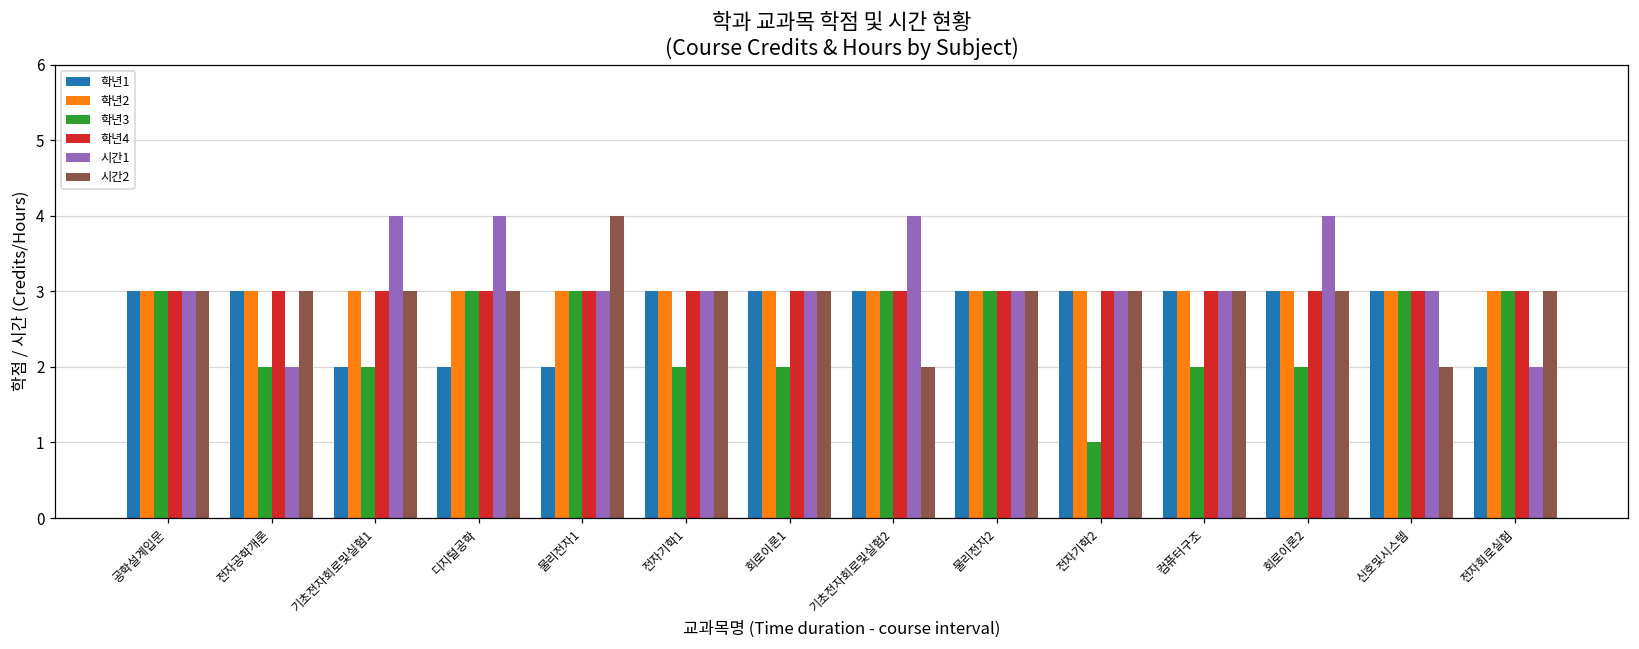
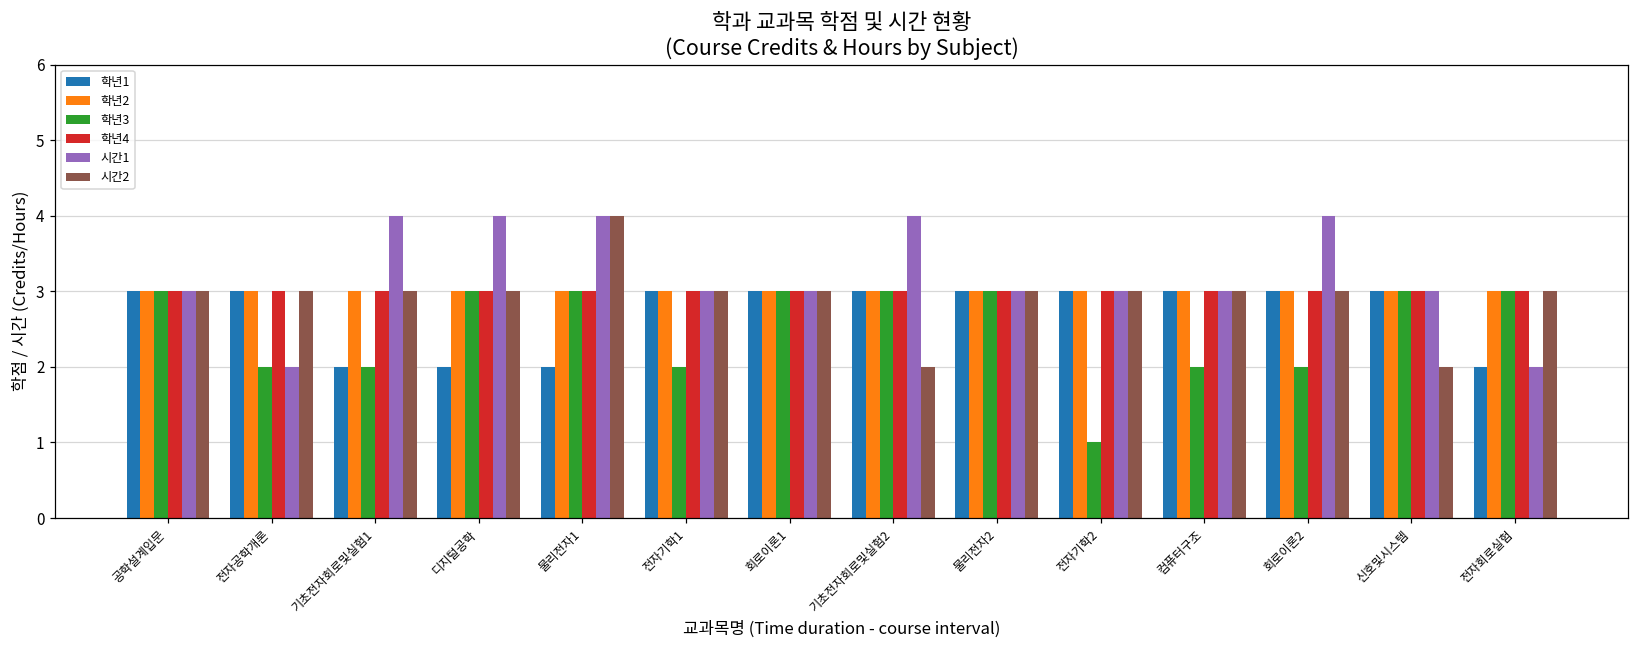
  {
    "학년1": {
      "공학설계입문": 3,
      "전자공학개론": 3,
      "기초전자회로및실험1": 2,
      "디지털공학": 2,
      "물리전자1": 2,
      "전자기학1": 3,
      "회로이론1": 3,
      "기초전자회로및실험2": 3,
      "물리전자2": 3,
      "전자기학2": 3,
      "컴퓨터구조": 3,
      "회로이론2": 3,
      "신호및시스템": 3,
      "전자회로실험": 2
    },
    "학년2": {
      "공학설계입문": 3,
      "전자공학개론": 3,
      "기초전자회로및실험1": 3,
      "디지털공학": 3,
      "물리전자1": 3,
      "전자기학1": 3,
      "회로이론1": 3,
      "기초전자회로및실험2": 3,
      "물리전자2": 3,
      "전자기학2": 3,
      "컴퓨터구조": 3,
      "회로이론2": 3,
      "신호및시스템": 3,
      "전자회로실험": 3
    },
    "학년3": {
      "공학설계입문": 3,
      "전자공학개론": 2,
      "기초전자회로및실험1": 2,
      "디지털공학": 3,
      "물리전자1": 3,
      "전자기학1": 2,
-     "회로이론1": 2,
+     "회로이론1": 3,
      "기초전자회로및실험2": 3,
      "물리전자2": 3,
      "전자기학2": 1,
      "컴퓨터구조": 2,
      "회로이론2": 2,
      "신호및시스템": 3,
      "전자회로실험": 3
    },
    "학년4": {
      "공학설계입문": 3,
      "전자공학개론": 3,
      "기초전자회로및실험1": 3,
      "디지털공학": 3,
      "물리전자1": 3,
      "전자기학1": 3,
      "회로이론1": 3,
      "기초전자회로및실험2": 3,
      "물리전자2": 3,
      "전자기학2": 3,
      "컴퓨터구조": 3,
      "회로이론2": 3,
      "신호및시스템": 3,
      "전자회로실험": 3
    },
    "시간1": {
      "공학설계입문": 3,
      "전자공학개론": 2,
      "기초전자회로및실험1": 4,
      "디지털공학": 4,
-     "물리전자1": 3,
+     "물리전자1": 4,
      "전자기학1": 3,
      "회로이론1": 3,
      "기초전자회로및실험2": 4,
      "물리전자2": 3,
      "전자기학2": 3,
      "컴퓨터구조": 3,
      "회로이론2": 4,
      "신호및시스템": 3,
      "전자회로실험": 2
    },
    "시간2": {
      "공학설계입문": 3,
      "전자공학개론": 3,
      "기초전자회로및실험1": 3,
      "디지털공학": 3,
      "물리전자1": 4,
      "전자기학1": 3,
      "회로이론1": 3,
      "기초전자회로및실험2": 2,
      "물리전자2": 3,
      "전자기학2": 3,
      "컴퓨터구조": 3,
      "회로이론2": 3,
      "신호및시스템": 2,
      "전자회로실험": 3
    }
  }
